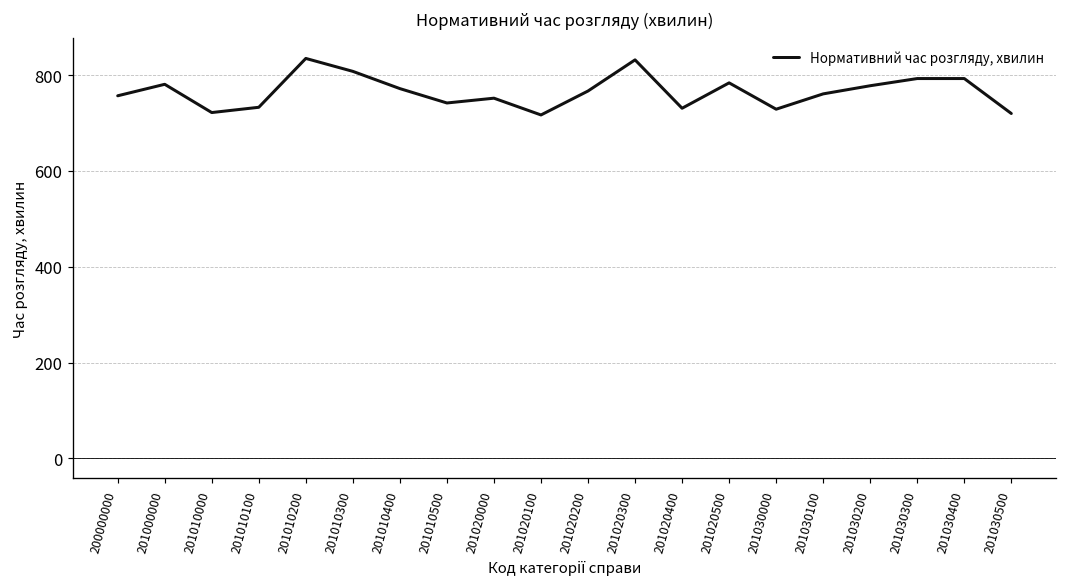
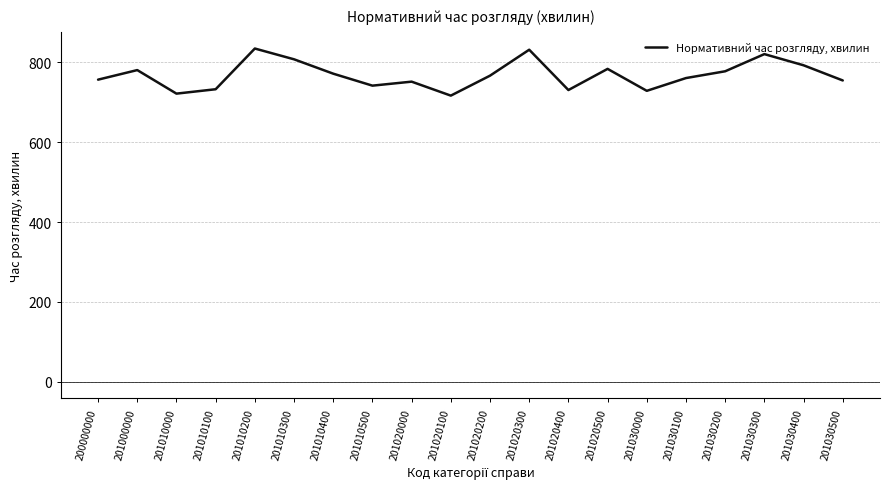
  {
    "200000000": 760,
    "201000000": 780,
    "201010000": 720,
    "201010100": 730,
    "201010200": 840,
    "201010300": 810,
    "201010400": 770,
    "201010500": 740,
    "201020000": 750,
    "201020100": 720,
    "201020200": 770,
    "201020300": 830,
    "201020400": 730,
    "201020500": 780,
    "201030000": 730,
    "201030100": 760,
    "201030200": 780,
-   "201030300": 790,
+   "201030300": 820,
    "201030400": 790,
-   "201030500": 720
+   "201030500": 760
  }
